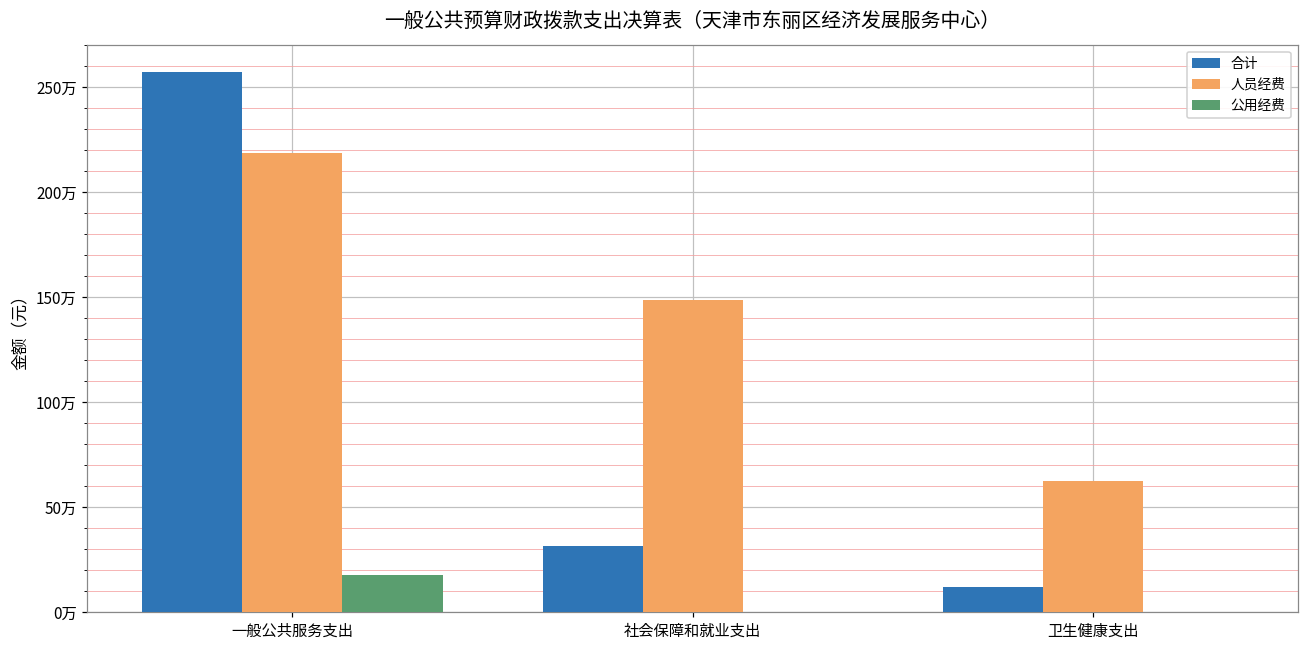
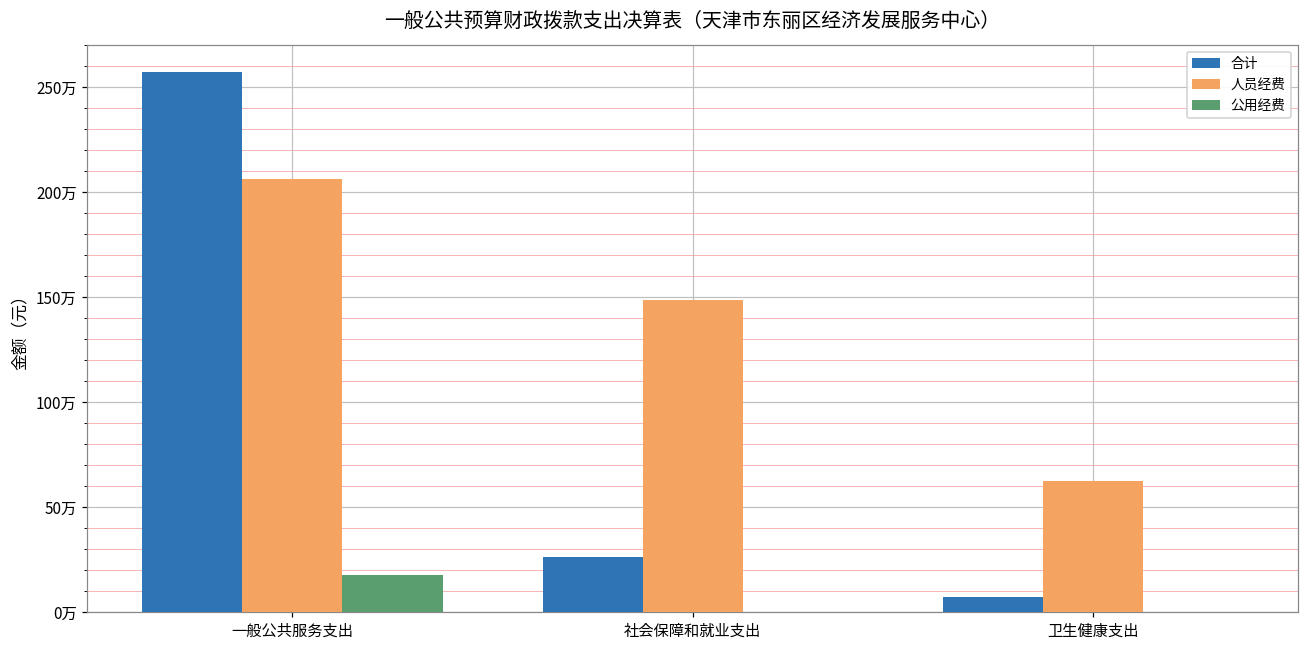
  {
    "合计": {
      "一般公共服务支出": "257万",
-     "社会保障和就业支出": "31万",
-     "卫生健康支出": "12万"
+     "社会保障和就业支出": "26万",
+     "卫生健康支出": "7万"
    },
    "人员经费": {
-     "一般公共服务支出": "219万",
+     "一般公共服务支出": "206万",
      "社会保障和就业支出": "149万",
      "卫生健康支出": "62万"
    },
    "公用经费": {
      "一般公共服务支出": "18万",
      "社会保障和就业支出": "0万",
      "卫生健康支出": "0万"
    }
  }
